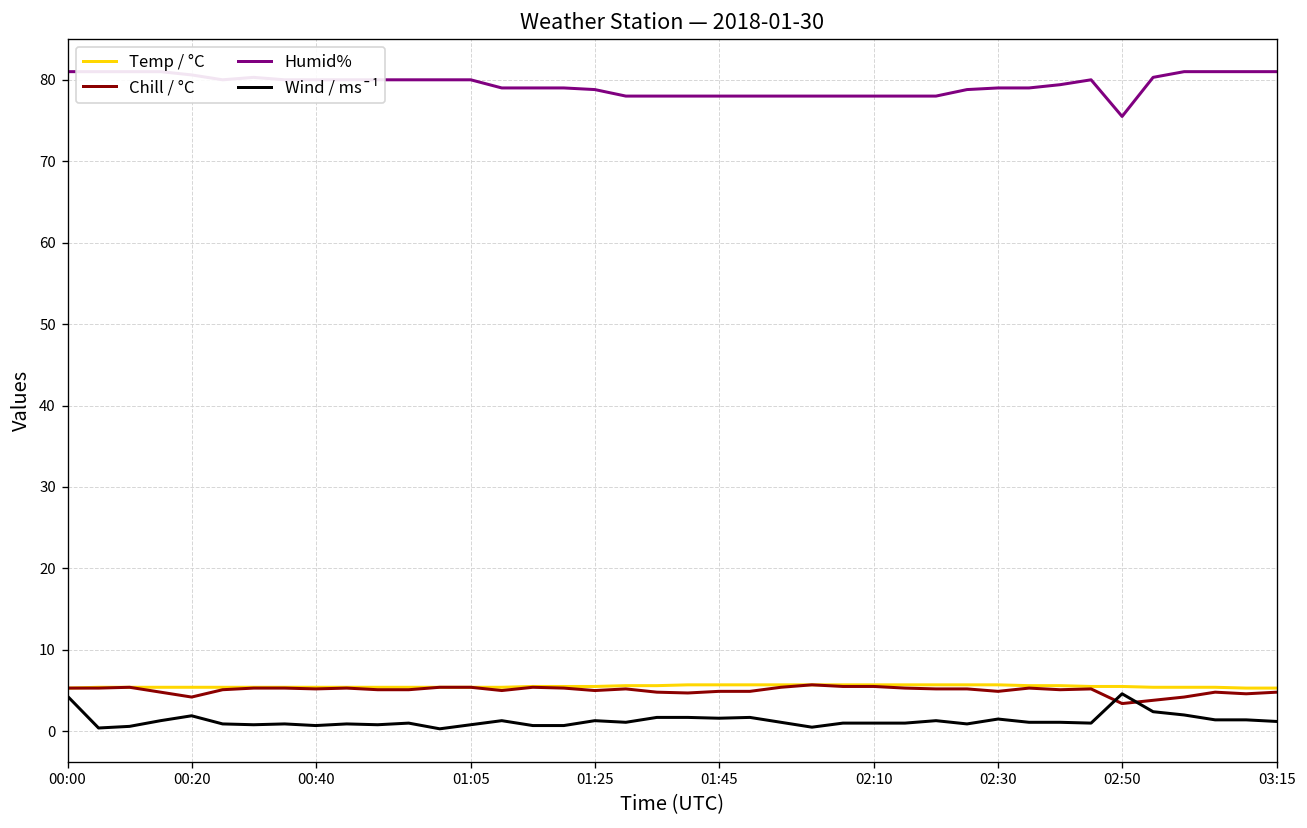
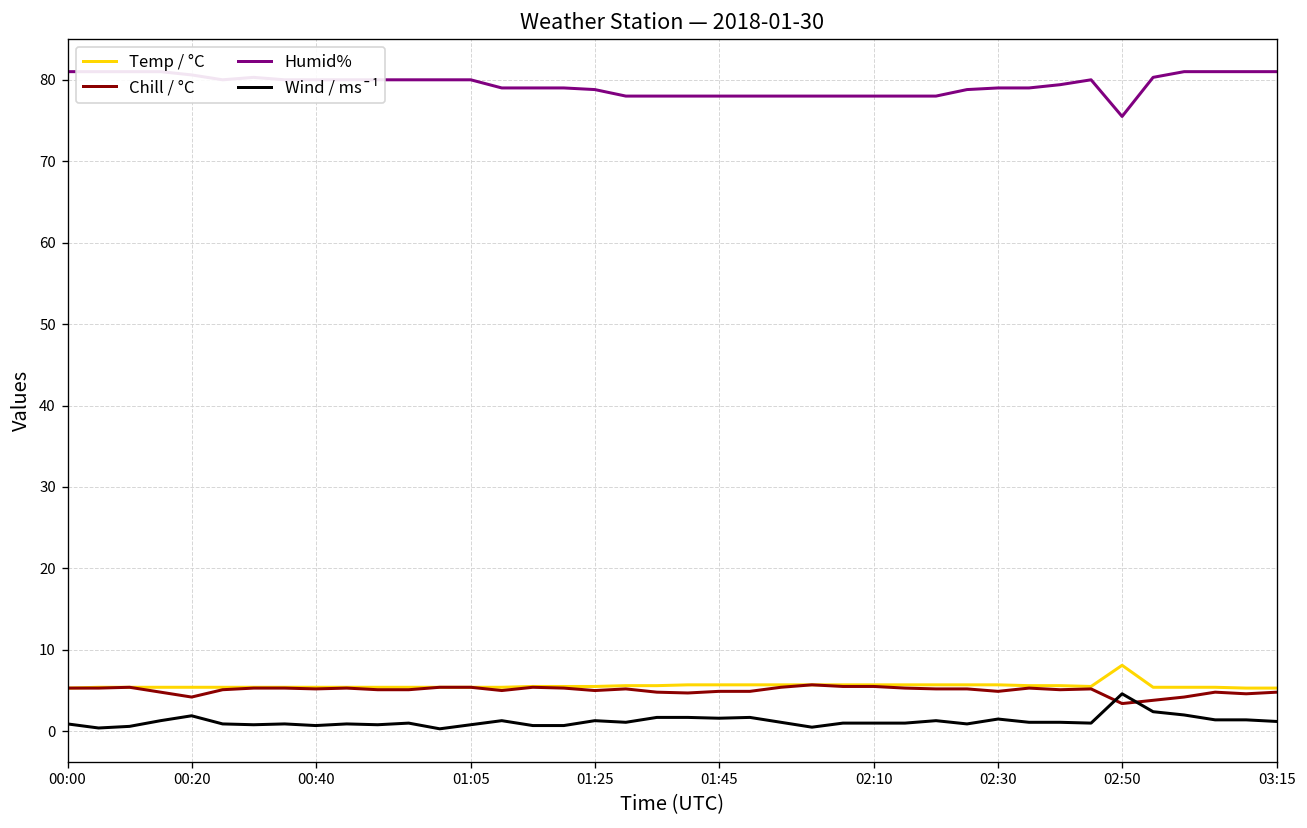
  {
    "Temp / °C": {
      "00:20": 5,
      "01:25": 6,
      "01:45": 6,
      "02:30": 6,
-     "02:50": 6,
+     "02:50": 8,
      "03:15": 5
    },
    "Chill / °C": {
      "00:20": 4,
      "01:25": 5,
      "01:45": 5,
      "02:30": 5,
      "02:50": 3,
      "03:15": 5
    },
    "Humid%": {
      "00:00": 81,
      "01:05": 80,
      "01:25": 79,
      "01:45": 78,
      "02:10": 78,
      "02:30": 79,
      "02:50": 76,
      "03:15": 81
    },
    "Wind / ms¯¹": {
-     "00:00": 4,
+     "00:00": 1,
      "00:20": 2,
      "00:40": 1,
      "01:05": 1,
      "01:25": 1,
      "01:45": 2,
      "02:10": 1,
      "02:30": 2,
      "02:50": 5,
      "03:15": 1
    }
  }
